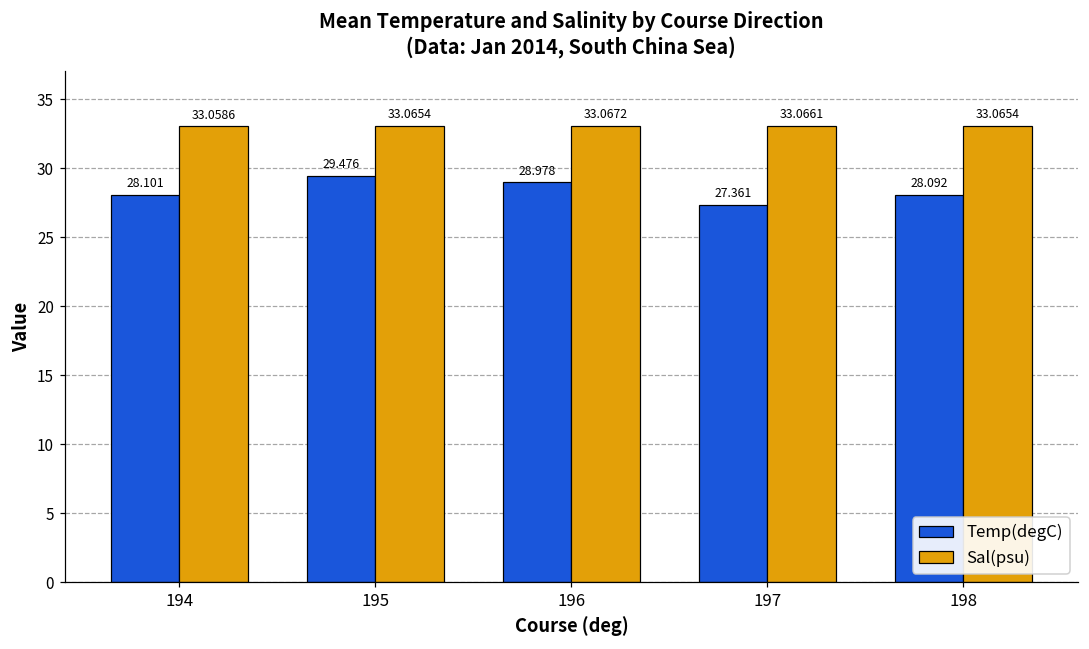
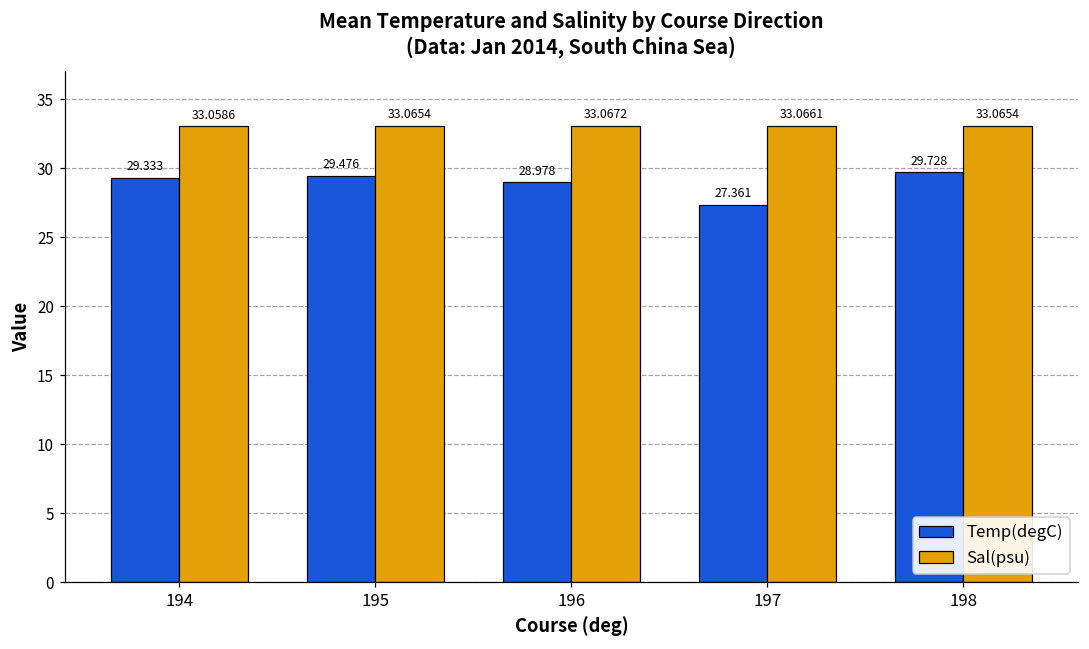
  {
    "Temp(degC)": {
-     "194": 28.101,
+     "194": 29.333,
      "195": 29.476,
      "196": 28.978,
      "197": 27.361,
-     "198": 28.092
+     "198": 29.728
    },
    "Sal(psu)": {
      "194": 33.0586,
      "195": 33.0654,
      "196": 33.0672,
      "197": 33.0661,
      "198": 33.0654
    }
  }
